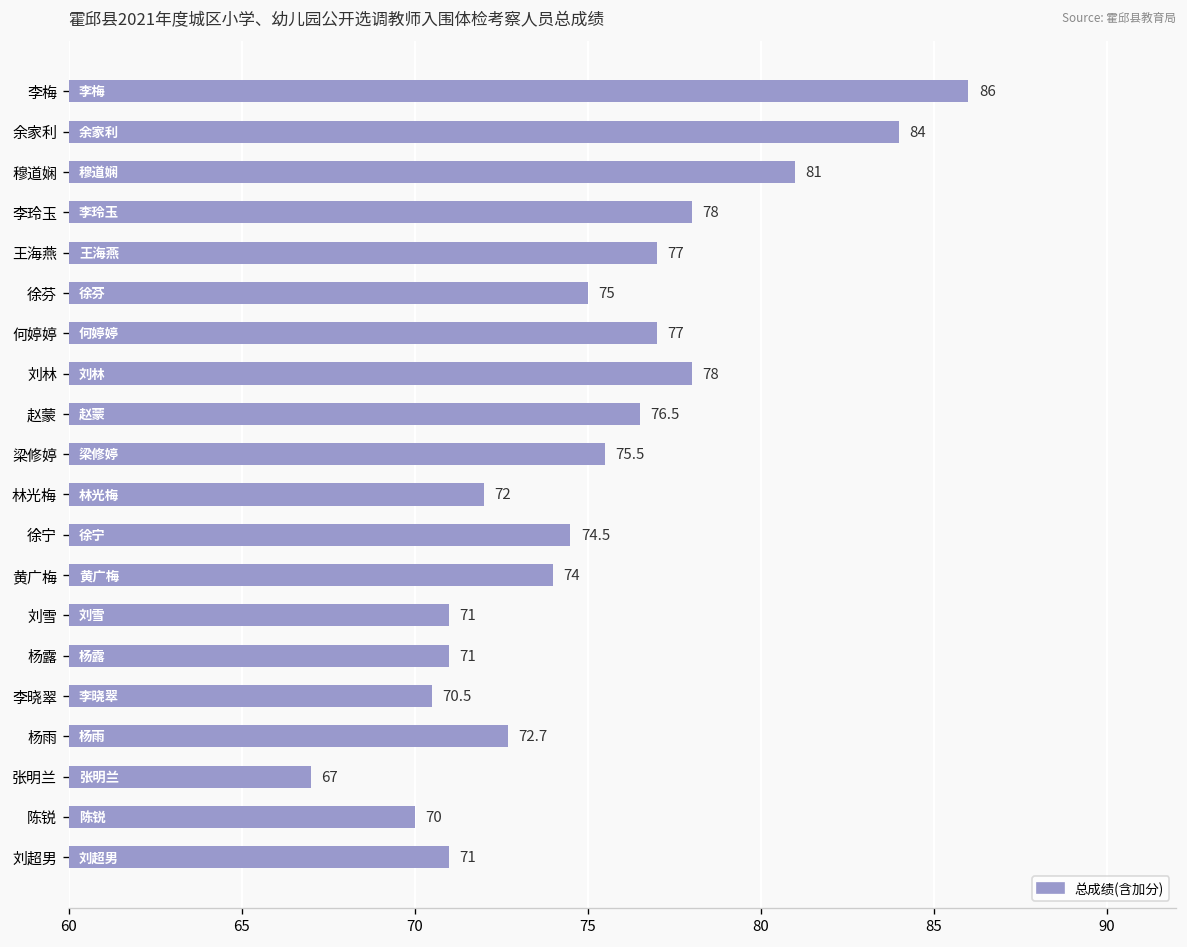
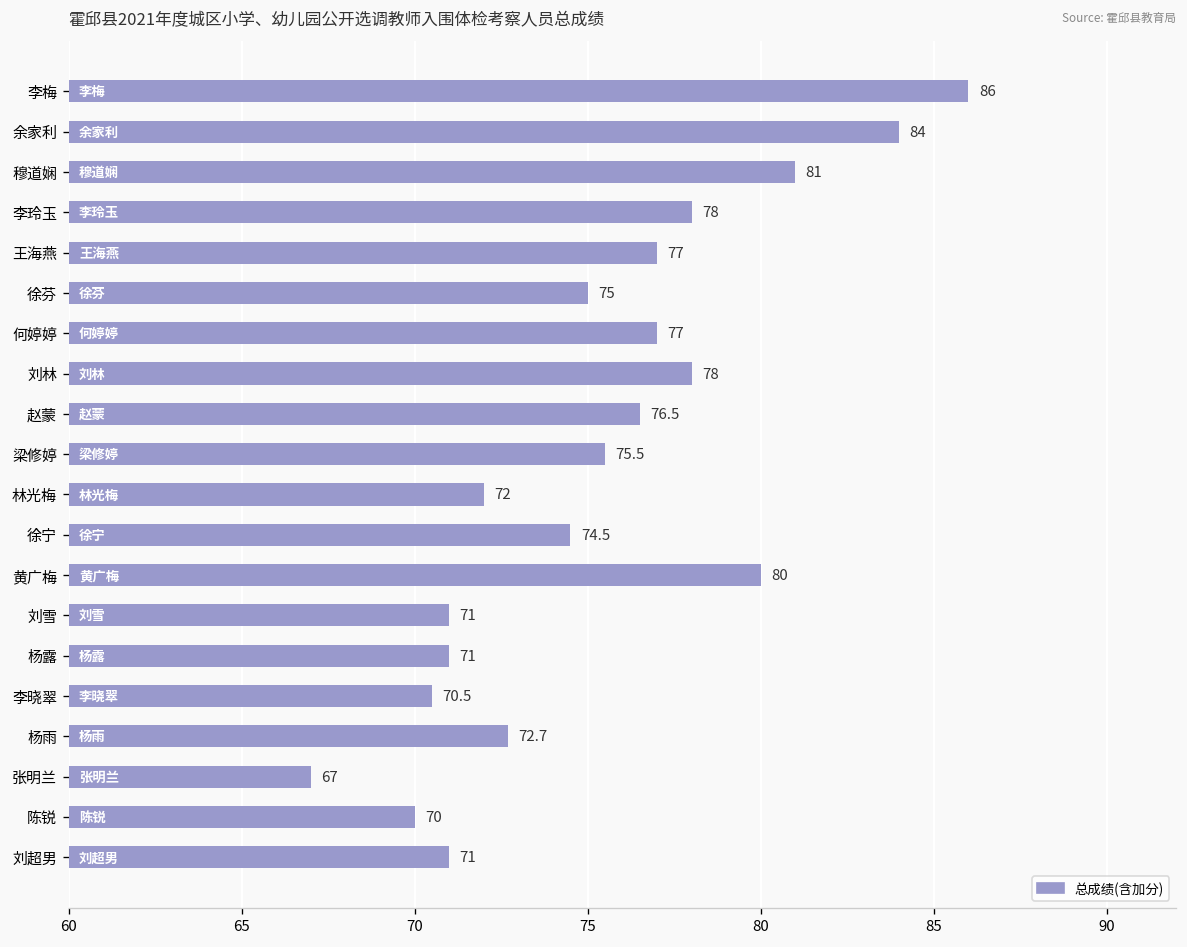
  {
    "李梅": 86,
    "余家利": 84,
    "穆道娴": 81,
    "李玲玉": 78,
    "王海燕": 77,
    "徐芬": 75,
    "何婷婷": 77,
    "刘林": 78,
    "赵蒙": 76.5,
    "梁修婷": 75.5,
    "林光梅": 72,
    "徐宁": 74.5,
-   "黄广梅": 74,
+   "黄广梅": 80,
    "刘雪": 71,
    "杨露": 71,
    "李晓翠": 70.5,
    "杨雨": 72.7,
    "张明兰": 67,
    "陈锐": 70,
    "刘超男": 71
  }
